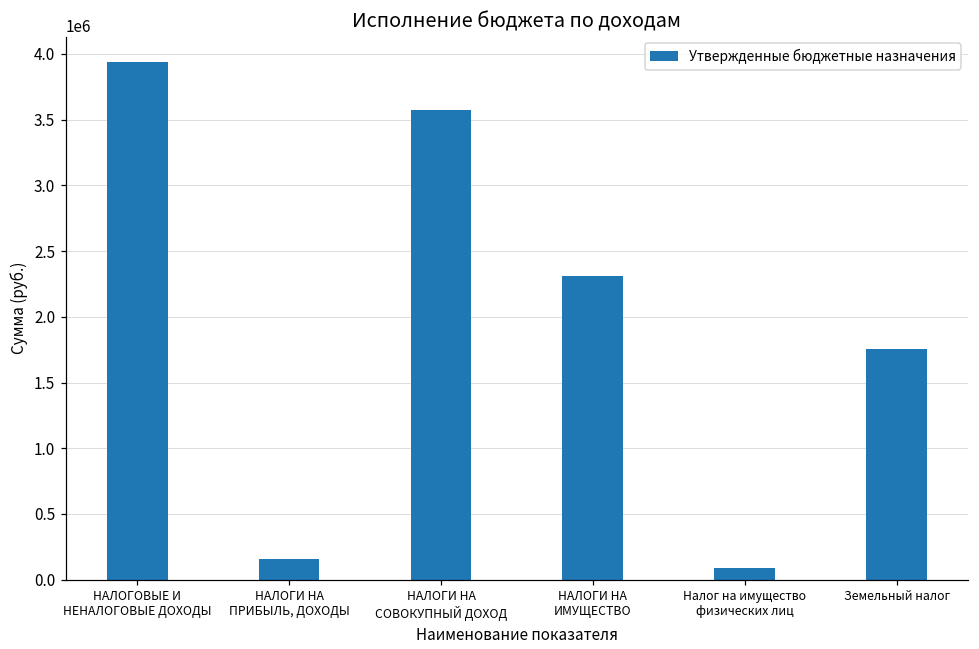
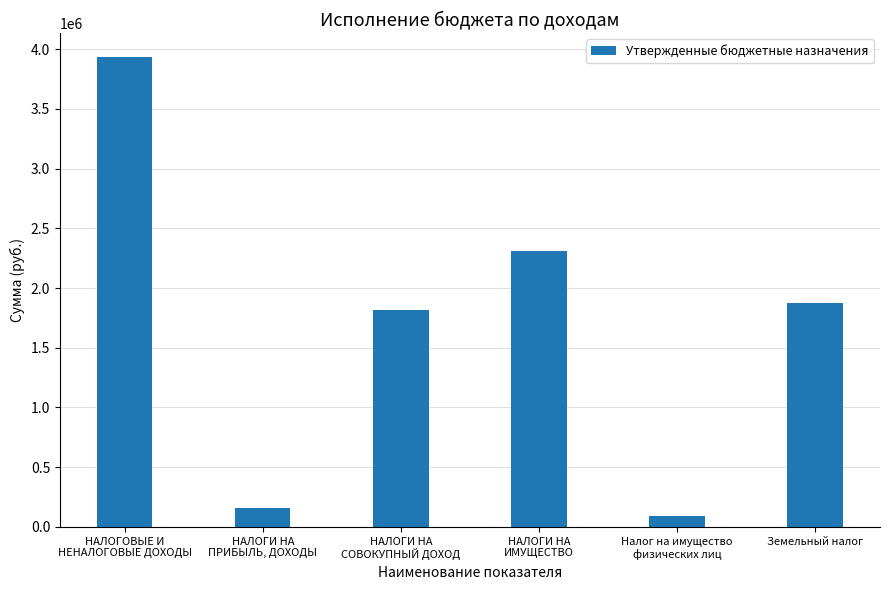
  {
    "НАЛОГОВЫЕ И НЕНАЛОГОВЫЕ ДОХОДЫ": 3940000,
    "НАЛОГИ НА ПРИБЫЛЬ, ДОХОДЫ": 150000,
-   "НАЛОГИ НА СОВОКУПНЫЙ ДОХОД": 3580000,
+   "НАЛОГИ НА СОВОКУПНЫЙ ДОХОД": 1820000,
    "НАЛОГИ НА ИМУЩЕСТВО": 2310000,
    "Налог на имущество физических лиц": 90000,
-   "Земельный налог": 1760000
+   "Земельный налог": 1880000
  }
